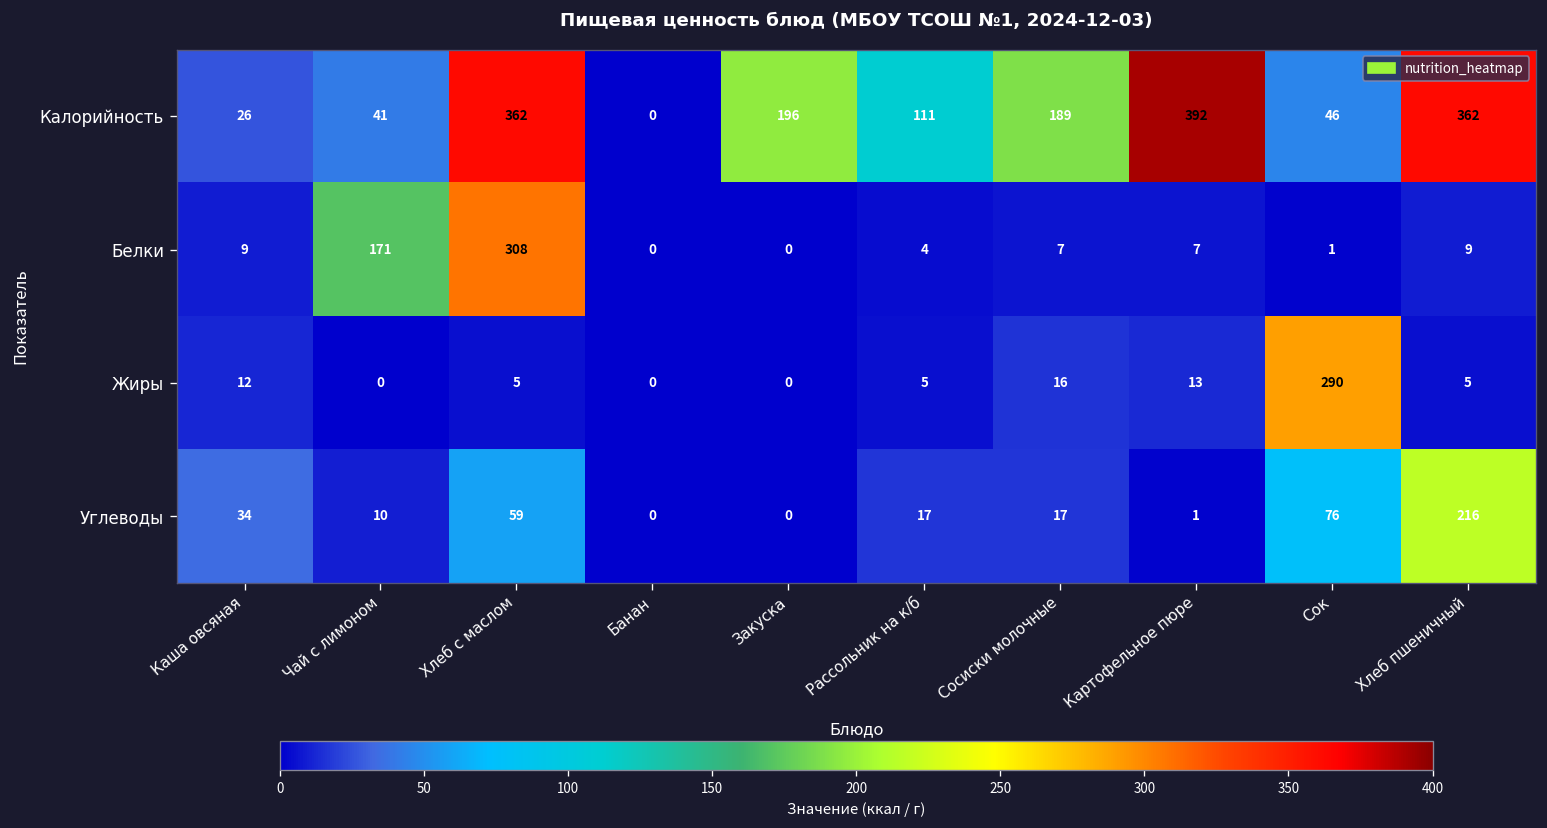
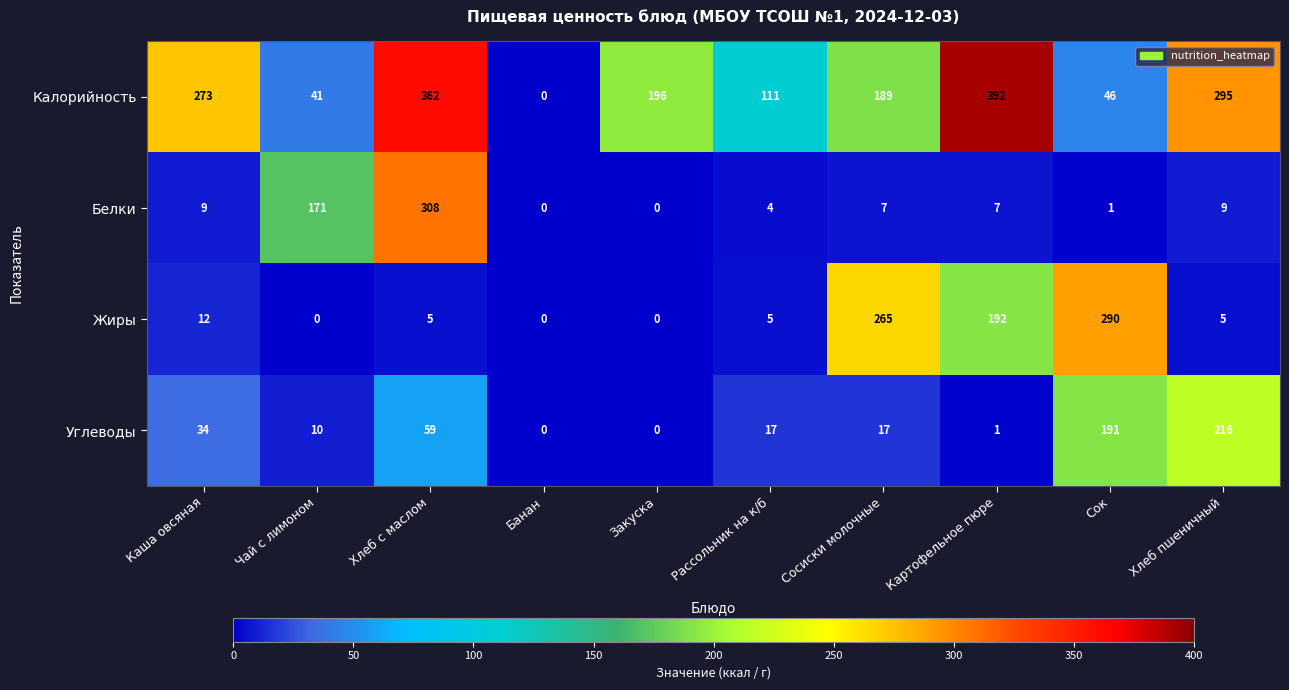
  {
    "Калорийность": {
-     "Каша овсяная": 26,
+     "Каша овсяная": 273,
      "Чай с лимоном": 41,
      "Хлеб с маслом": 362,
      "Банан": 0,
      "Закуска": 196,
      "Рассольник на к/б": 111,
      "Сосиски молочные": 189,
      "Картофельное пюре": 392,
      "Сок": 46,
-     "Хлеб пшеничный": 362
+     "Хлеб пшеничный": 295
    },
    "Белки": {
      "Каша овсяная": 9,
      "Чай с лимоном": 171,
      "Хлеб с маслом": 308,
      "Банан": 0,
      "Закуска": 0,
      "Рассольник на к/б": 4,
      "Сосиски молочные": 7,
      "Картофельное пюре": 7,
      "Сок": 1,
      "Хлеб пшеничный": 9
    },
    "Жиры": {
      "Каша овсяная": 12,
      "Чай с лимоном": 0,
      "Хлеб с маслом": 5,
      "Банан": 0,
      "Закуска": 0,
      "Рассольник на к/б": 5,
-     "Сосиски молочные": 16,
-     "Картофельное пюре": 13,
+     "Сосиски молочные": 265,
+     "Картофельное пюре": 192,
      "Сок": 290,
      "Хлеб пшеничный": 5
    },
    "Углеводы": {
      "Каша овсяная": 34,
      "Чай с лимоном": 10,
      "Хлеб с маслом": 59,
      "Банан": 0,
      "Закуска": 0,
      "Рассольник на к/б": 17,
      "Сосиски молочные": 17,
      "Картофельное пюре": 1,
-     "Сок": 76,
+     "Сок": 191,
      "Хлеб пшеничный": 216
    }
  }
